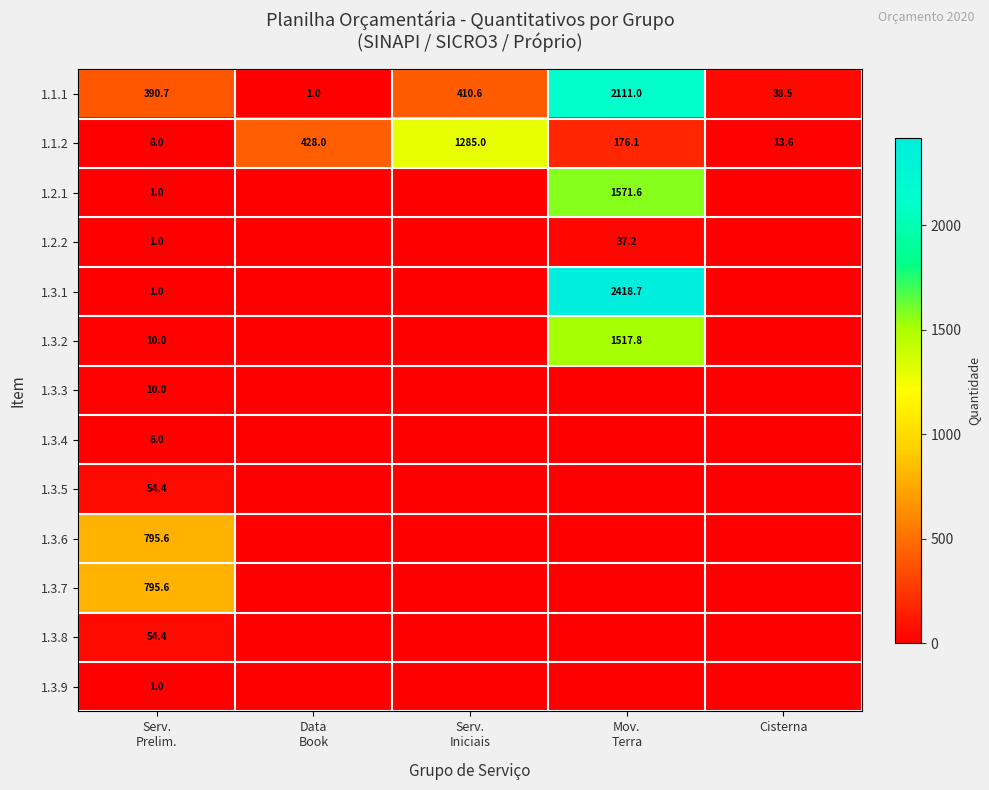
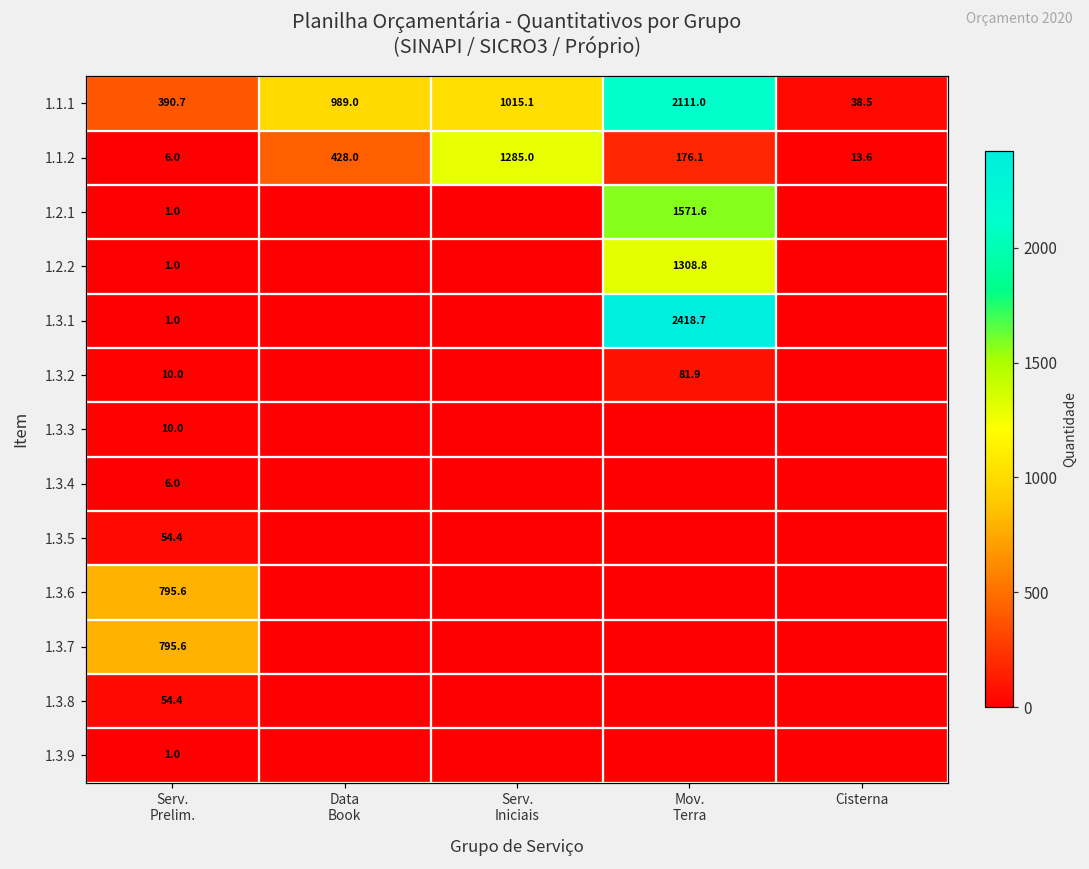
  {
    "1.1.1": {
      "Serv. Prelim.": 390.7,
-     "Data Book": 1.0,
-     "Serv. Iniciais": 410.6,
+     "Data Book": 989.0,
+     "Serv. Iniciais": 1015.1,
      "Mov. Terra": 2111.0,
      "Cisterna": 38.5
    },
    "1.1.2": {
      "Serv. Prelim.": 6.0,
      "Data Book": 428.0,
      "Serv. Iniciais": 1285.0,
      "Mov. Terra": 176.1,
      "Cisterna": 13.6
    },
    "1.2.1": {
      "Serv. Prelim.": 1.0,
      "Mov. Terra": 1571.6
    },
    "1.2.2": {
      "Serv. Prelim.": 1.0,
-     "Mov. Terra": 37.2
+     "Mov. Terra": 1308.8
    },
    "1.3.1": {
      "Serv. Prelim.": 1.0,
      "Mov. Terra": 2418.7
    },
    "1.3.2": {
      "Serv. Prelim.": 10.0,
-     "Mov. Terra": 1517.8
+     "Mov. Terra": 81.9
    },
    "1.3.3": {
      "Serv. Prelim.": 10.0
    },
    "1.3.4": {
      "Serv. Prelim.": 6.0
    },
    "1.3.5": {
      "Serv. Prelim.": 54.4
    },
    "1.3.6": {
      "Serv. Prelim.": 795.6
    },
    "1.3.7": {
      "Serv. Prelim.": 795.6
    },
    "1.3.8": {
      "Serv. Prelim.": 54.4
    },
    "1.3.9": {
      "Serv. Prelim.": 1.0
    }
  }
